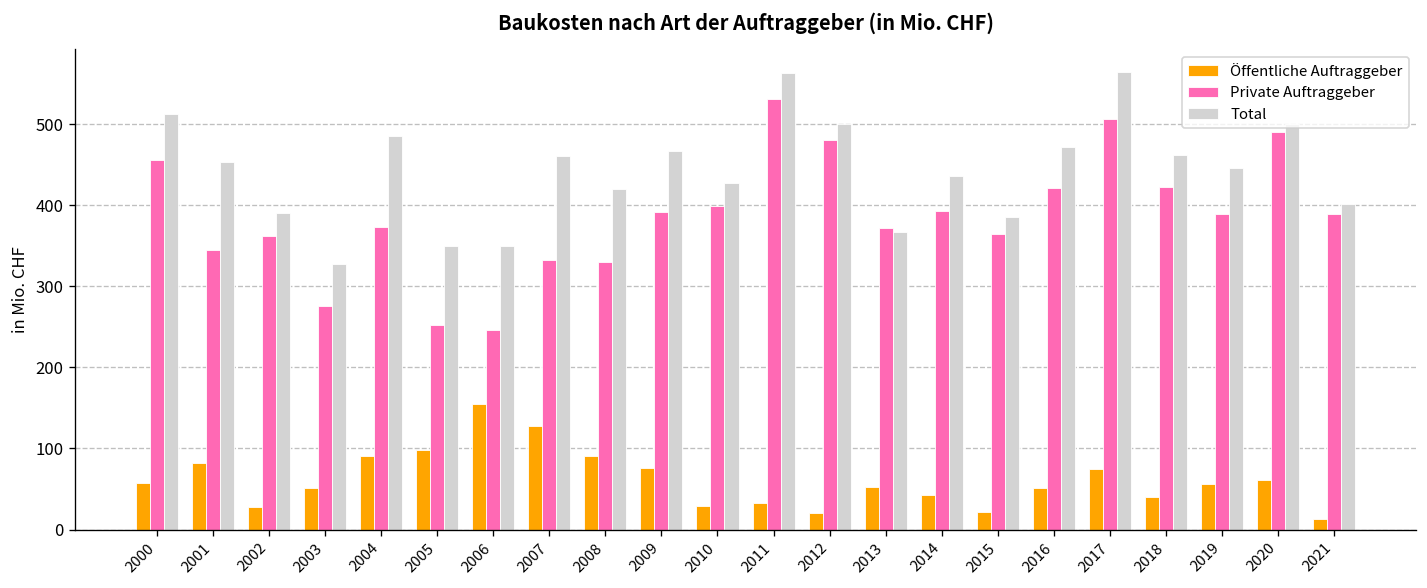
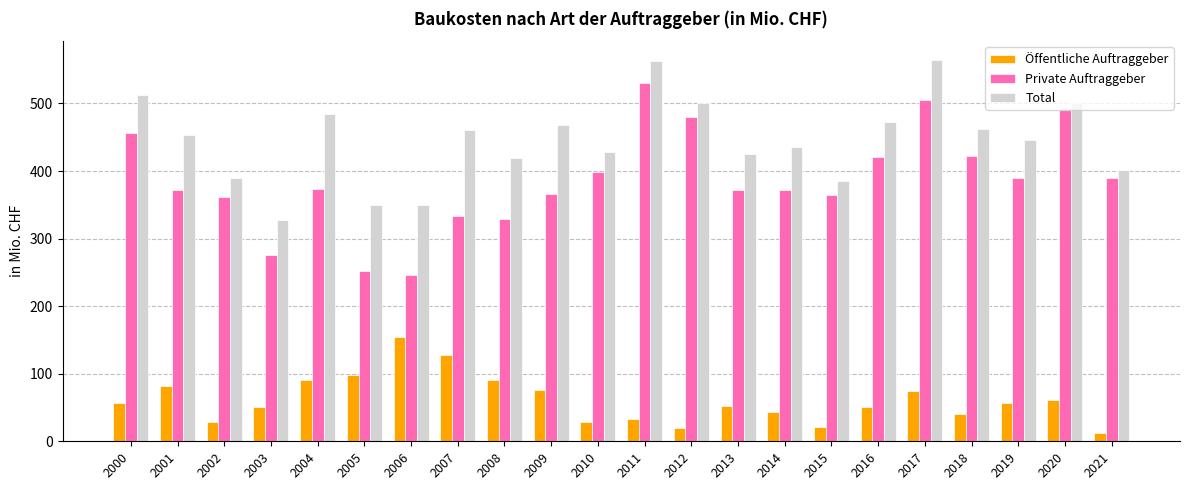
  {
    "Öffentliche Auftraggeber": {
      "2000": 60,
      "2001": 80,
      "2002": 30,
      "2003": 50,
      "2004": 90,
      "2005": 100,
      "2006": 150,
      "2007": 130,
      "2008": 90,
      "2009": 80,
      "2010": 30,
      "2011": 30,
      "2012": 20,
      "2013": 50,
      "2014": 40,
      "2015": 20,
      "2016": 50,
      "2017": 70,
      "2018": 40,
      "2019": 60,
      "2020": 60,
      "2021": 10
    },
    "Private Auftraggeber": {
      "2000": 460,
-     "2001": 350,
+     "2001": 370,
      "2002": 360,
      "2003": 280,
      "2004": 370,
      "2005": 250,
      "2006": 250,
      "2007": 330,
      "2008": 330,
-     "2009": 390,
+     "2009": 370,
      "2010": 400,
      "2011": 530,
      "2012": 480,
      "2013": 370,
-     "2014": 390,
+     "2014": 370,
      "2015": 360,
      "2016": 420,
      "2017": 510,
      "2018": 420,
      "2019": 390,
      "2020": 490,
      "2021": 390
    },
    "Total": {
      "2000": 510,
      "2001": 450,
      "2002": 390,
      "2003": 330,
      "2004": 480,
      "2005": 350,
      "2006": 350,
      "2007": 460,
      "2008": 420,
      "2009": 470,
      "2010": 430,
      "2011": 560,
      "2012": 500,
-     "2013": 370,
+     "2013": 430,
      "2014": 440,
      "2015": 390,
      "2016": 470,
      "2017": 560,
      "2018": 460,
      "2019": 450,
      "2021": 400
    }
  }
